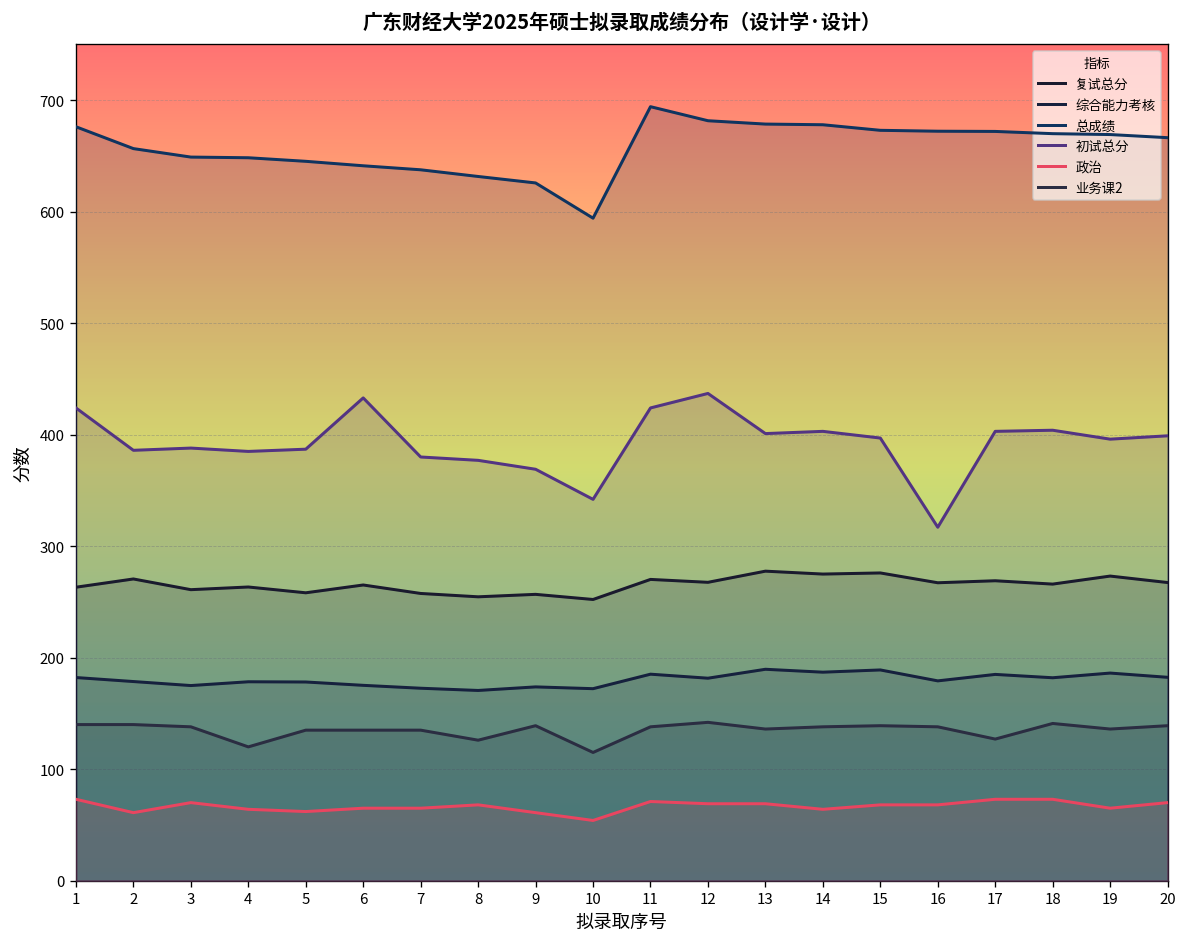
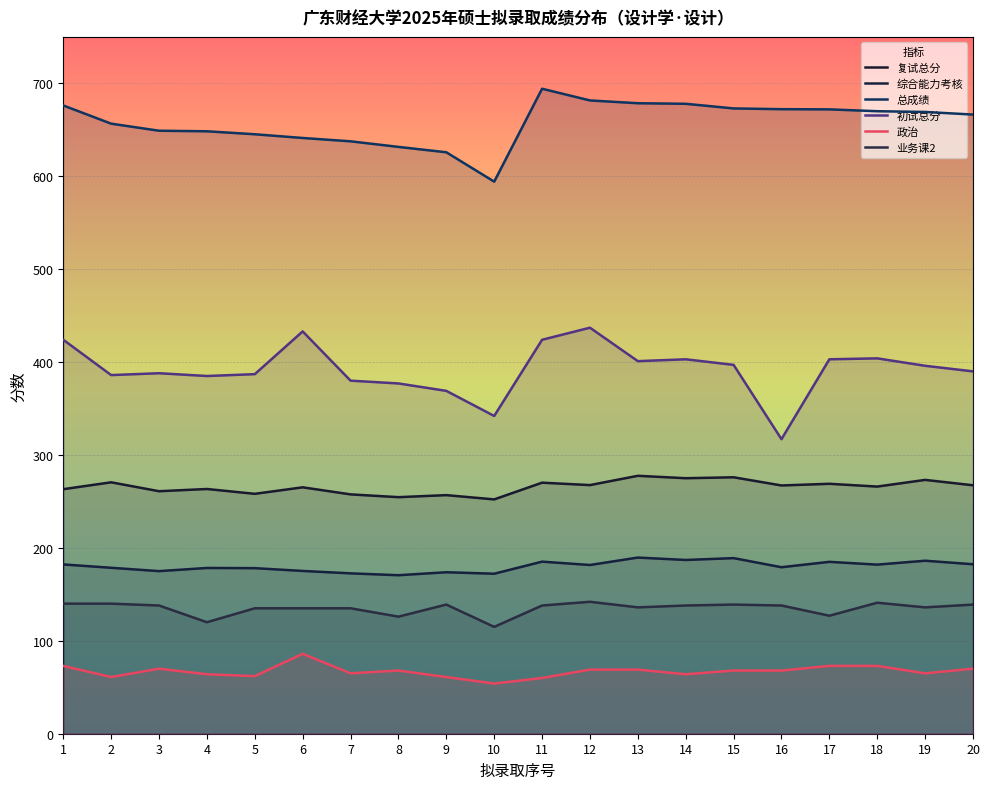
  {
    "初试总分": {
      "1": 420,
      "2": 390,
      "3": 390,
      "4": 390,
      "5": 390,
      "6": 430,
      "7": 380,
      "8": 380,
      "9": 370,
      "10": 340,
      "11": 420,
      "12": 440,
      "13": 400,
      "14": 400,
      "15": 400,
      "16": 320,
      "17": 400,
      "18": 400,
      "19": 400,
-     "20": 400
+     "20": 390
    },
    "政治": {
      "1": 70,
      "2": 60,
      "3": 70,
      "4": 60,
      "5": 60,
-     "6": 70,
+     "6": 90,
      "7": 70,
      "8": 70,
      "9": 60,
      "10": 50,
-     "11": 70,
+     "11": 60,
      "12": 70,
      "13": 70,
      "14": 60,
      "15": 70,
      "16": 70,
      "17": 70,
      "18": 70,
      "19": 70,
      "20": 70
    }
  }
